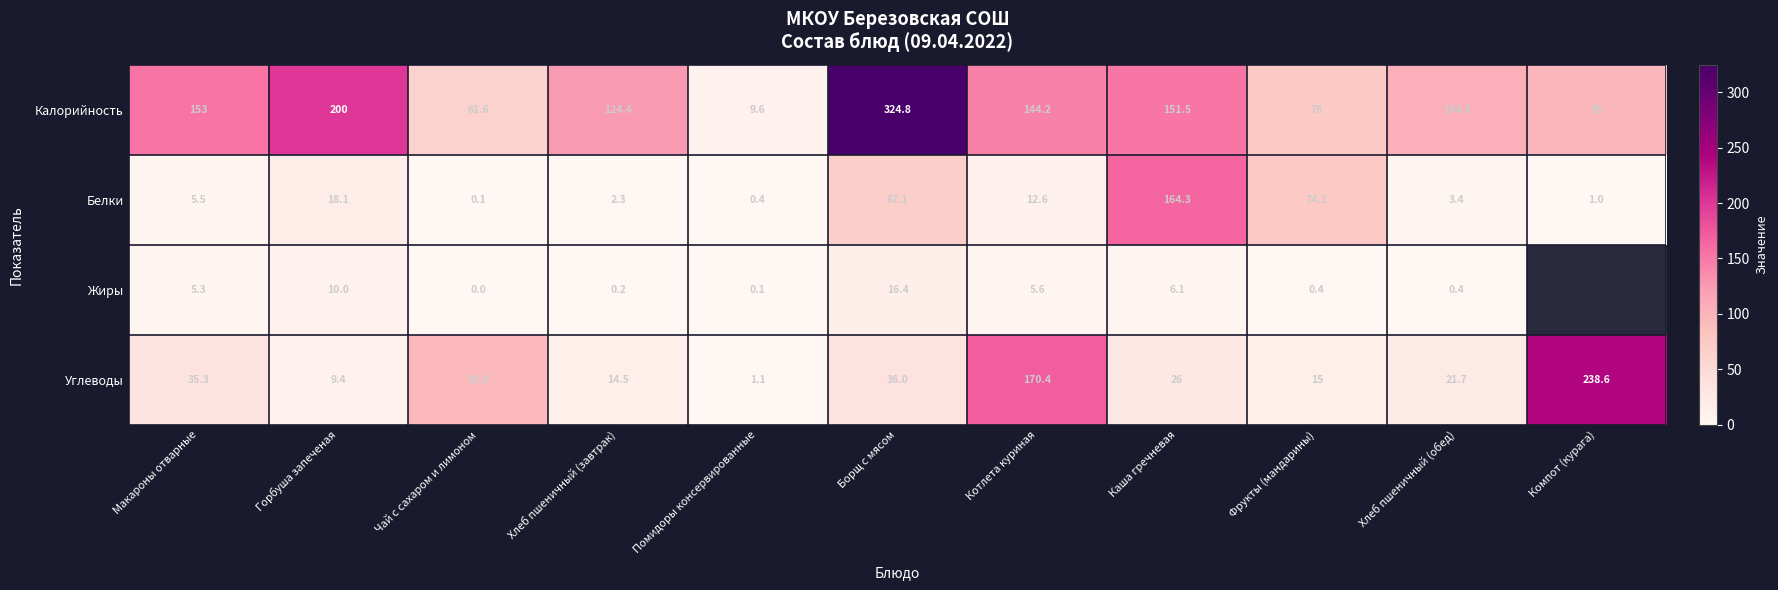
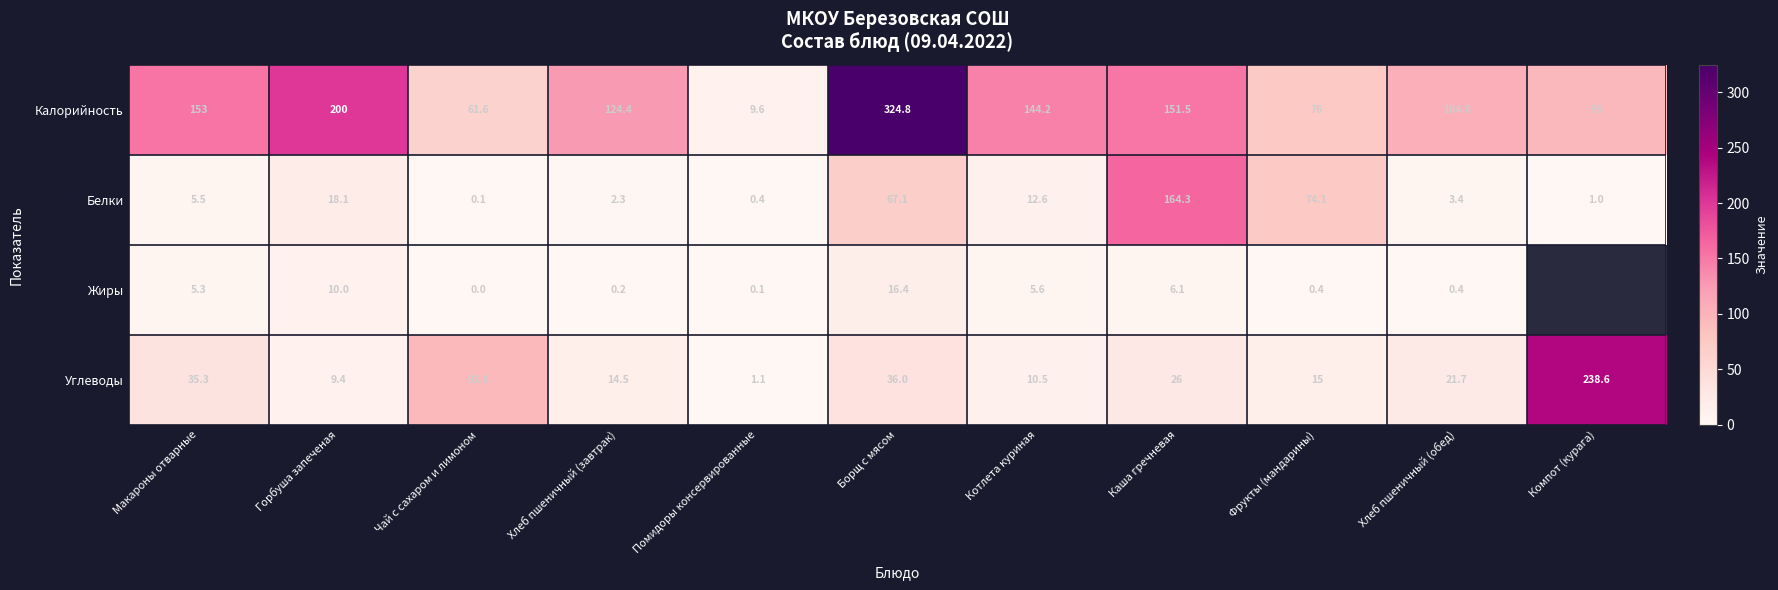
  {
    "Калорийность": {
      "Макароны отварные": 153,
      "Горбуша запеченая": 200,
      "Чай с сахаром и лимоном": 61.6,
      "Хлеб пшеничный (завтрак)": 124.4,
      "Помидоры консервированные": 9.6,
      "Борщ с мясом": 324.8,
      "Котлета куриная": 144.2,
      "Каша гречневая": 151.5,
      "Фрукты (мандарины)": 76
    },
    "Белки": {
      "Макароны отварные": 5.5,
      "Горбуша запеченая": 18.1,
      "Чай с сахаром и лимоном": 0.1,
      "Хлеб пшеничный (завтрак)": 2.3,
      "Помидоры консервированные": 0.4,
      "Борщ с мясом": 67.1,
      "Котлета куриная": 12.6,
      "Каша гречневая": 164.3,
      "Фрукты (мандарины)": 74.1,
      "Хлеб пшеничный (обед)": 3.4,
      "Компот (курага)": 1.0
    },
    "Жиры": {
      "Макароны отварные": 5.3,
      "Горбуша запеченая": 10.0,
      "Чай с сахаром и лимоном": 0.0,
      "Хлеб пшеничный (завтрак)": 0.2,
      "Помидоры консервированные": 0.1,
      "Борщ с мясом": 16.4,
      "Котлета куриная": 5.6,
      "Каша гречневая": 6.1,
      "Фрукты (мандарины)": 0.4,
      "Хлеб пшеничный (обед)": 0.4
    },
    "Углеводы": {
      "Макароны отварные": 35.3,
      "Горбуша запеченая": 9.4,
      "Хлеб пшеничный (завтрак)": 14.5,
      "Помидоры консервированные": 1.1,
      "Борщ с мясом": 36.0,
-     "Котлета куриная": 170.4,
+     "Котлета куриная": 10.5,
      "Каша гречневая": 26,
      "Фрукты (мандарины)": 15,
      "Хлеб пшеничный (обед)": 21.7,
      "Компот (курага)": 238.6
    }
  }
